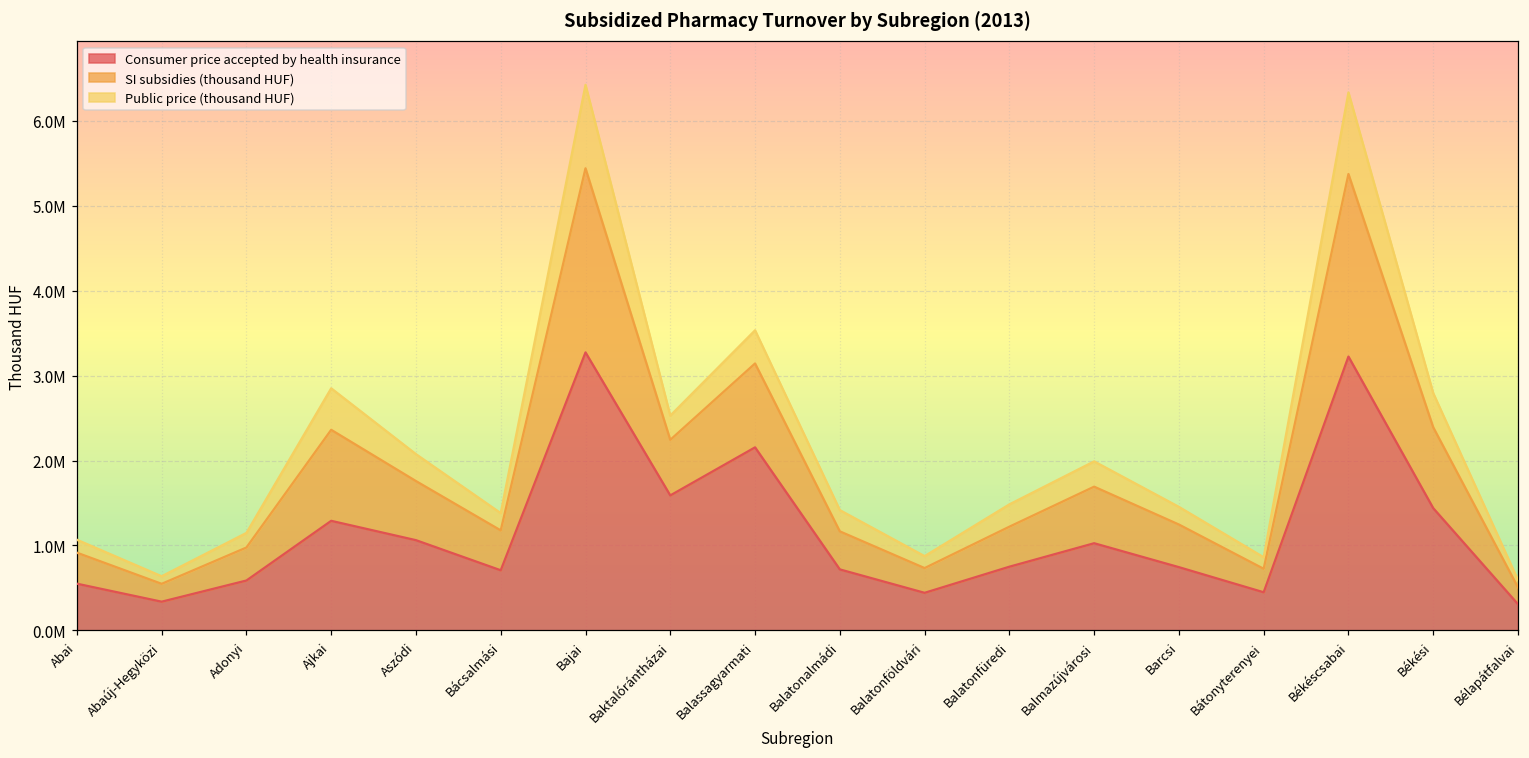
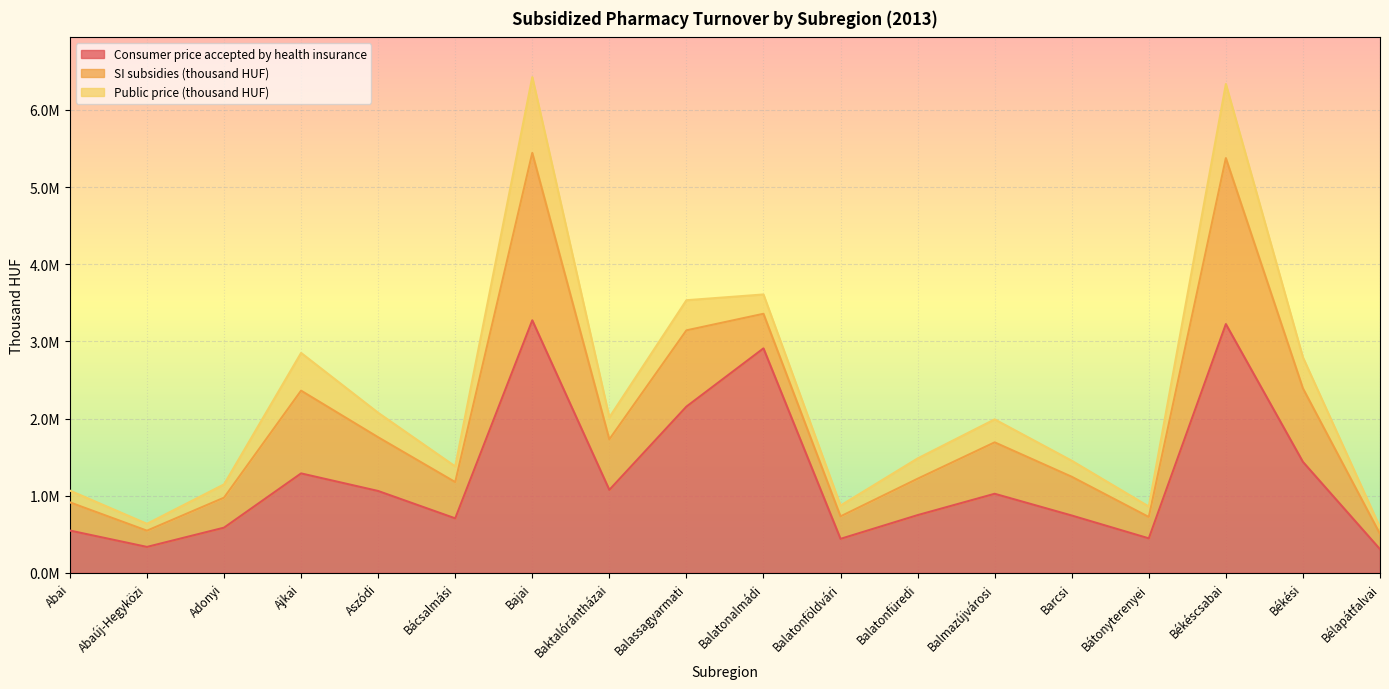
  {
    "Consumer price accepted by health insurance": {
      "Abai": 500000,
      "Abaúj-Hegyközi": 300000,
      "Adonyi": 600000,
      "Ajkai": 1300000,
      "Aszódi": 1100000,
      "Bácsalmási": 700000,
      "Bajai": 3300000,
-     "Baktalórántházai": 1600000,
+     "Baktalórántházai": 1100000,
      "Balassagyarmati": 2200000,
-     "Balatonalmádi": 700000,
+     "Balatonalmádi": 2900000,
      "Balatonföldvári": 400000,
      "Balatonfüredi": 700000,
      "Balmazújvárosi": 1000000,
      "Barcsi": 700000,
      "Bátonyterenyei": 400000,
      "Békéscsabai": 3200000,
      "Békési": 1400000,
      "Bélapátfalvai": 300000
    }
  }
